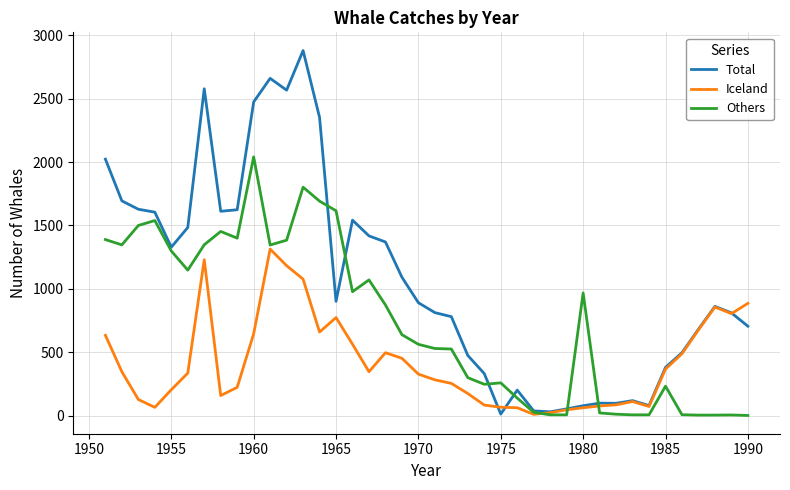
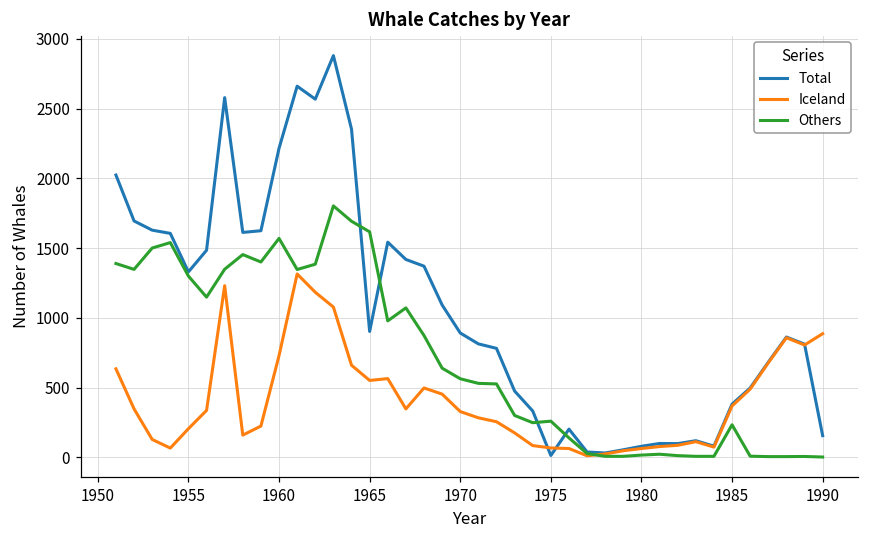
  {
    "Total": {
      "1955": 1330,
-     "1960": 2470,
+     "1960": 2220,
      "1965": 900,
      "1970": 890,
      "1975": 10,
-     "1990": 710
+     "1990": 160
    },
    "Iceland": {
      "1955": 210,
-     "1960": 650,
-     "1965": 770,
+     "1960": 730,
+     "1965": 550,
      "1970": 330,
      "1975": 70,
      "1990": 890
    },
    "Others": {
      "1955": 1300,
-     "1960": 2040,
+     "1960": 1570,
      "1965": 1620,
      "1970": 560,
      "1975": 260,
-     "1980": 970,
+     "1980": 20,
      "1985": 230,
      "1990": 0
    }
  }
